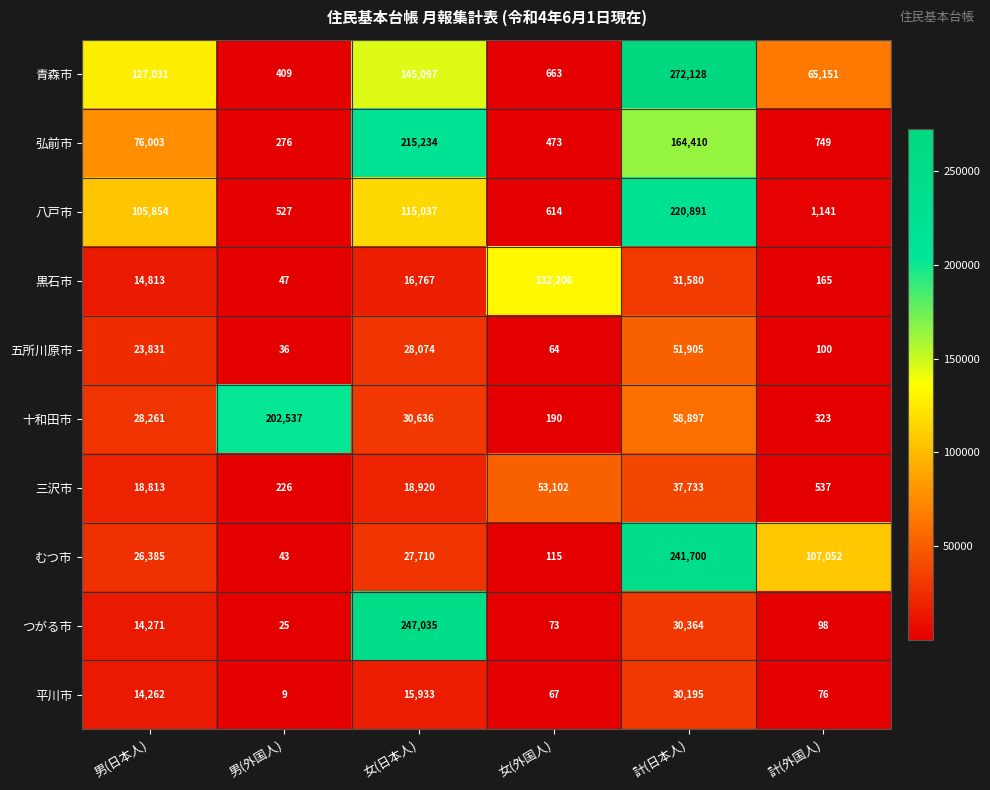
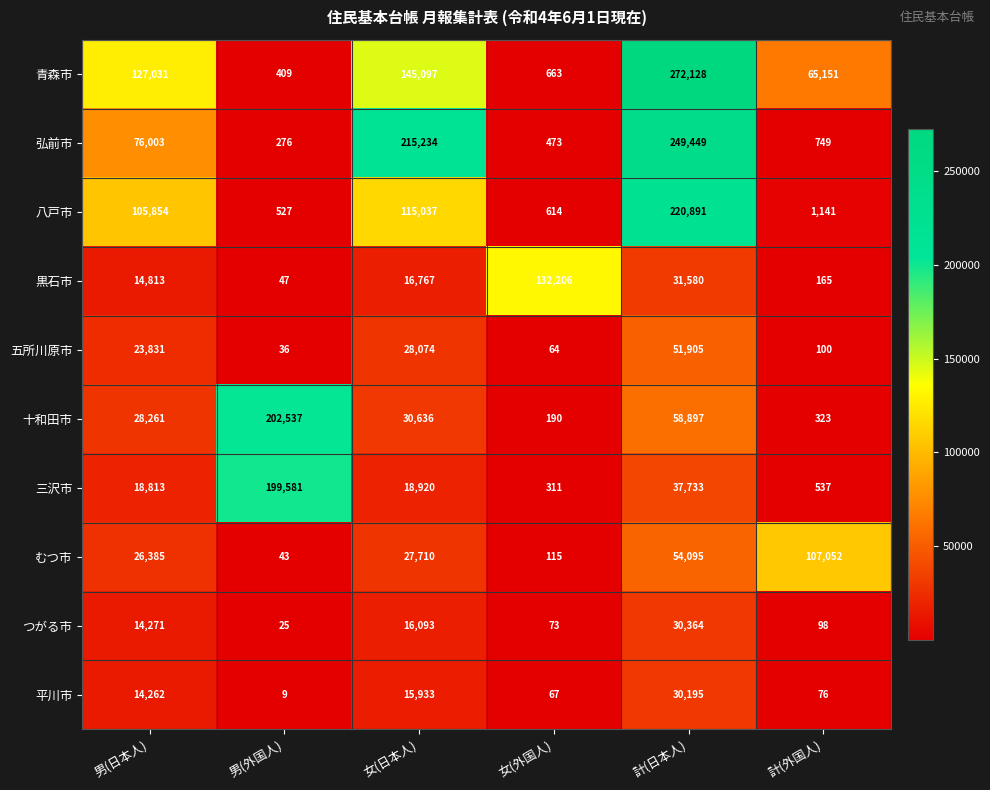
  {
    "青森市": {
      "男(日本人)": "127,031",
      "男(外国人)": "409",
      "女(日本人)": "145,097",
      "女(外国人)": "663",
      "計(日本人)": "272,128",
      "計(外国人)": "65,151"
    },
    "弘前市": {
      "男(日本人)": "76,003",
      "男(外国人)": "276",
      "女(日本人)": "215,234",
      "女(外国人)": "473",
-     "計(日本人)": "164,410",
+     "計(日本人)": "249,449",
      "計(外国人)": "749"
    },
    "八戸市": {
      "男(日本人)": "105,854",
      "男(外国人)": "527",
      "女(日本人)": "115,037",
      "女(外国人)": "614",
      "計(日本人)": "220,891",
      "計(外国人)": "1,141"
    },
    "黒石市": {
      "男(日本人)": "14,813",
      "男(外国人)": "47",
      "女(日本人)": "16,767",
      "女(外国人)": "132,206",
      "計(日本人)": "31,580",
      "計(外国人)": "165"
    },
    "五所川原市": {
      "男(日本人)": "23,831",
      "男(外国人)": "36",
      "女(日本人)": "28,074",
      "女(外国人)": "64",
      "計(日本人)": "51,905",
      "計(外国人)": "100"
    },
    "十和田市": {
      "男(日本人)": "28,261",
      "男(外国人)": "202,537",
      "女(日本人)": "30,636",
      "女(外国人)": "190",
      "計(日本人)": "58,897",
      "計(外国人)": "323"
    },
    "三沢市": {
      "男(日本人)": "18,813",
-     "男(外国人)": "226",
+     "男(外国人)": "199,581",
      "女(日本人)": "18,920",
-     "女(外国人)": "53,102",
+     "女(外国人)": "311",
      "計(日本人)": "37,733",
      "計(外国人)": "537"
    },
    "むつ市": {
      "男(日本人)": "26,385",
      "男(外国人)": "43",
      "女(日本人)": "27,710",
      "女(外国人)": "115",
-     "計(日本人)": "241,700",
+     "計(日本人)": "54,095",
      "計(外国人)": "107,052"
    },
    "つがる市": {
      "男(日本人)": "14,271",
      "男(外国人)": "25",
-     "女(日本人)": "247,035",
+     "女(日本人)": "16,093",
      "女(外国人)": "73",
      "計(日本人)": "30,364",
      "計(外国人)": "98"
    },
    "平川市": {
      "男(日本人)": "14,262",
      "男(外国人)": "9",
      "女(日本人)": "15,933",
      "女(外国人)": "67",
      "計(日本人)": "30,195",
      "計(外国人)": "76"
    }
  }
